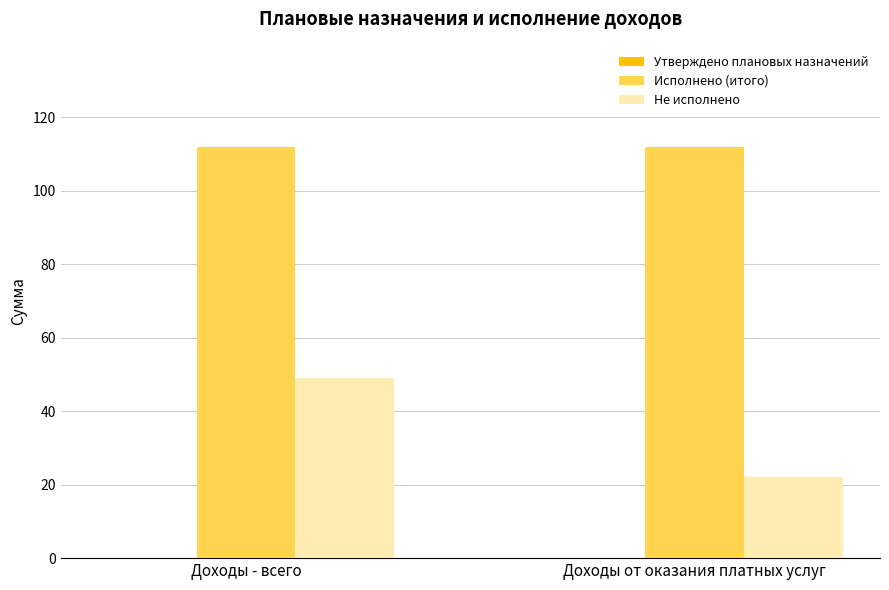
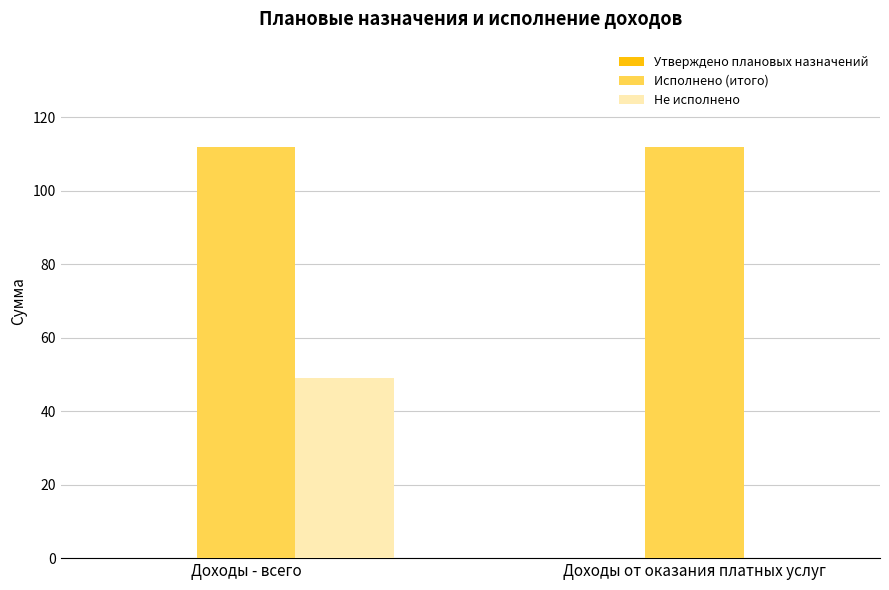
  {
    "Утверждено плановых назначений": {
      "Доходы - всего": 0,
      "Доходы от оказания платных услуг": 0
    },
    "Исполнено (итого)": {
      "Доходы - всего": 112,
      "Доходы от оказания платных услуг": 112
    },
    "Не исполнено": {
      "Доходы - всего": 49,
-     "Доходы от оказания платных услуг": 22
+     "Доходы от оказания платных услуг": 0
    }
  }
